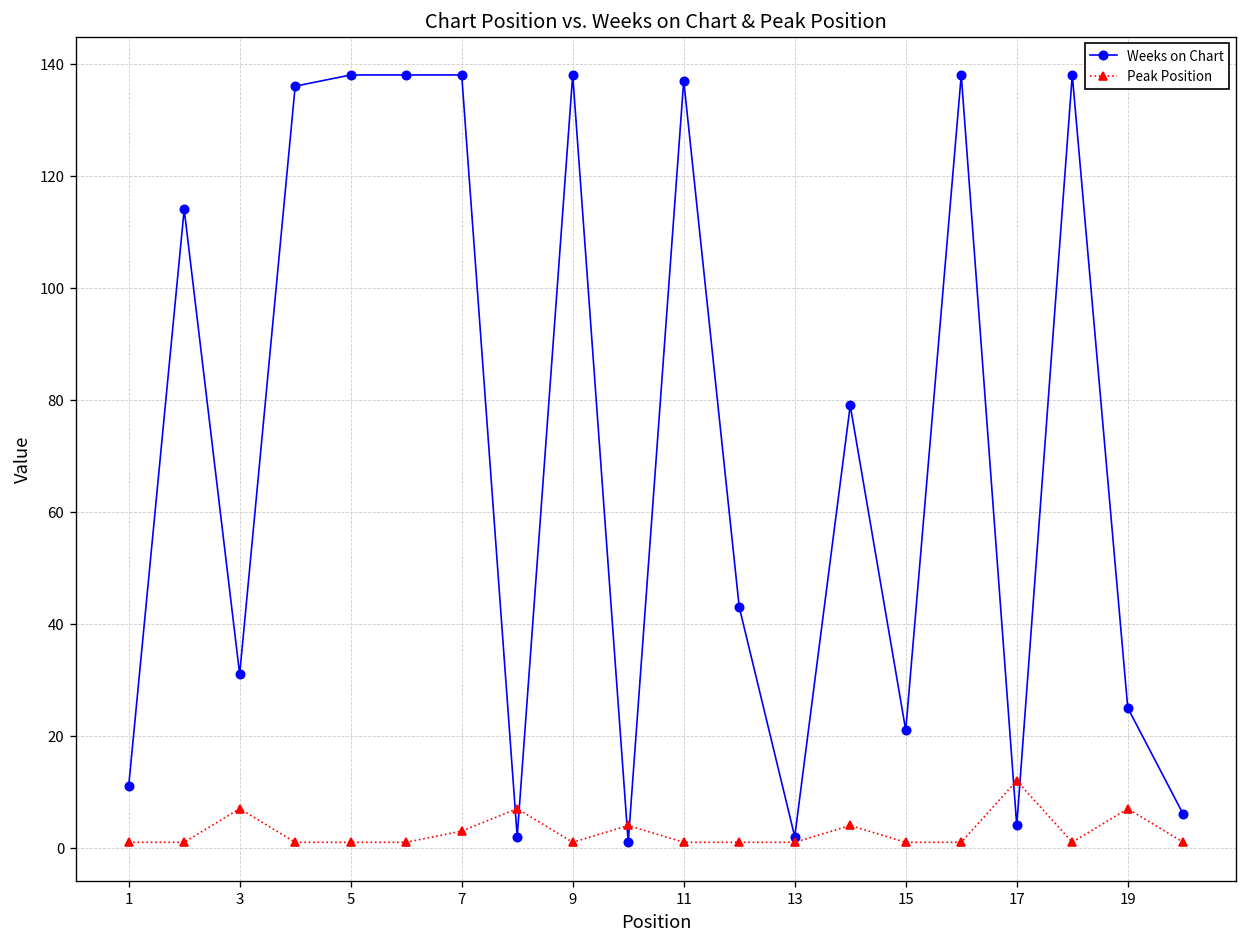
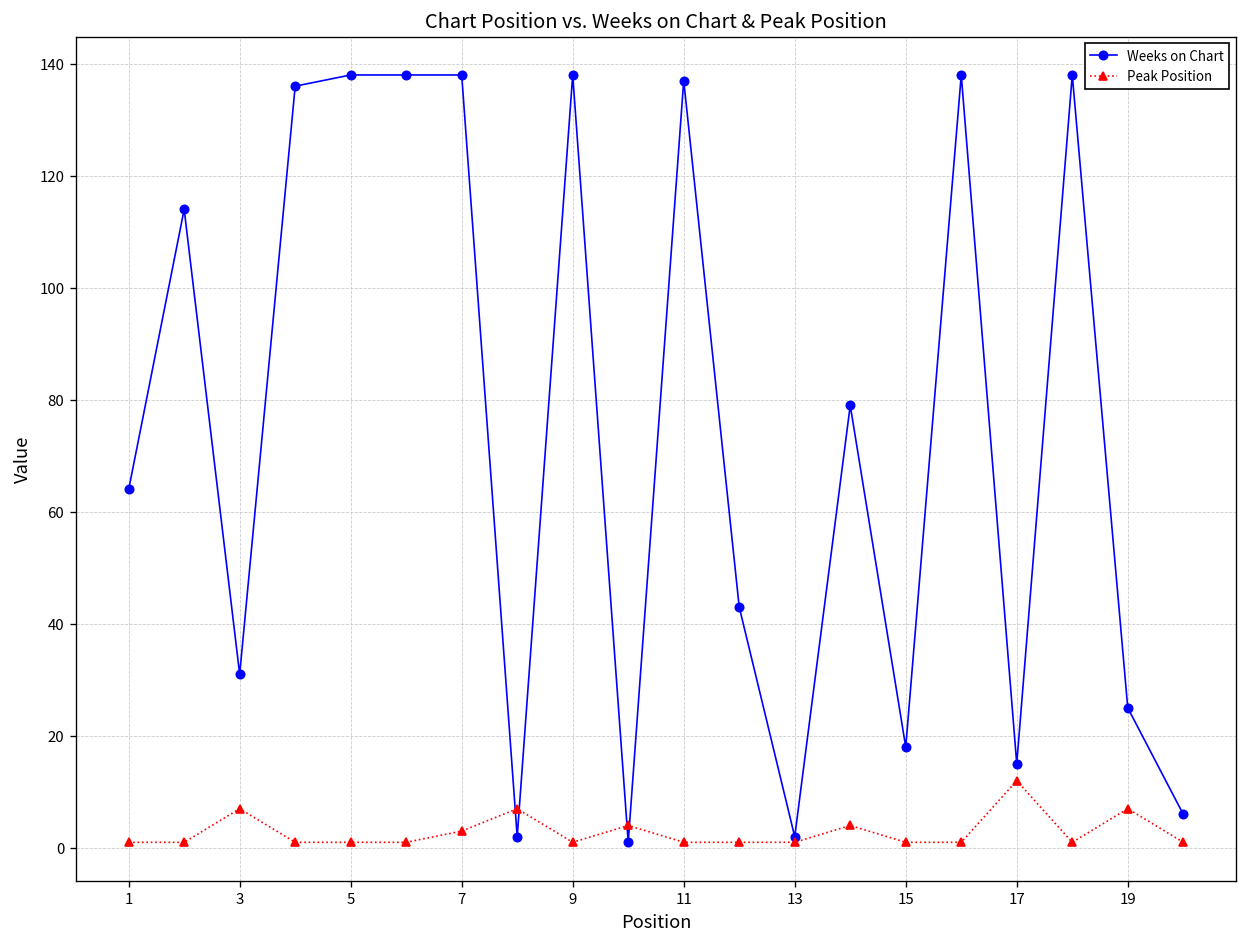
  {
    "Weeks on Chart": {
-     "1": 11,
+     "1": 64,
      "3": 31,
      "5": 138,
      "7": 138,
      "9": 138,
      "11": 137,
      "13": 2,
-     "15": 21,
-     "17": 4,
+     "15": 18,
+     "17": 15,
      "19": 25
    },
    "Peak Position": {
      "1": 1,
      "3": 7,
      "5": 1,
      "7": 3,
      "9": 1,
      "11": 1,
      "13": 1,
      "15": 1,
      "17": 12,
      "19": 7
    }
  }
